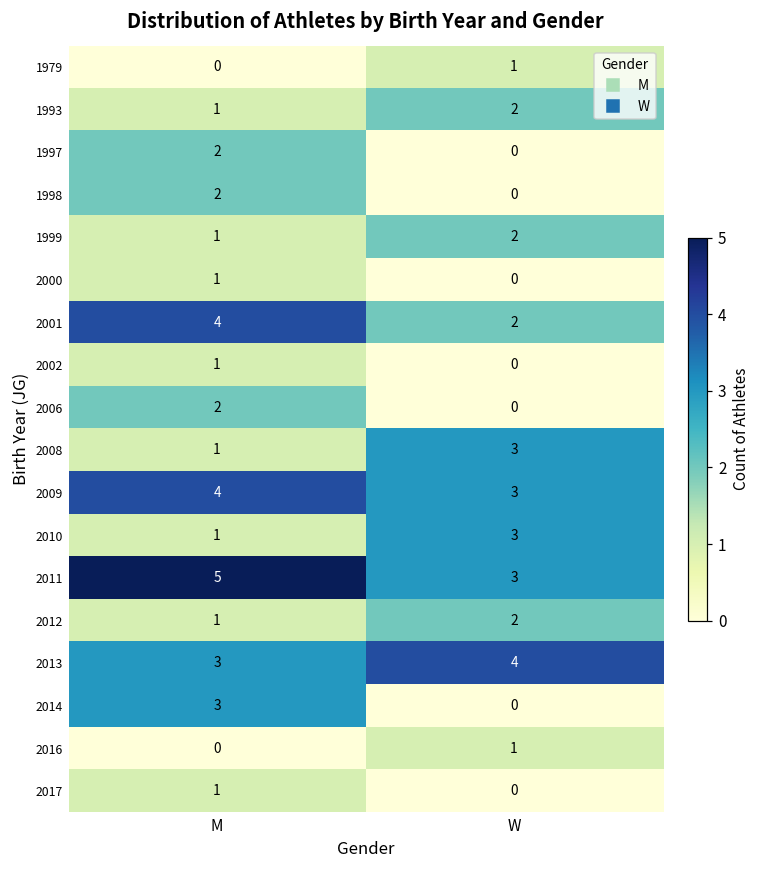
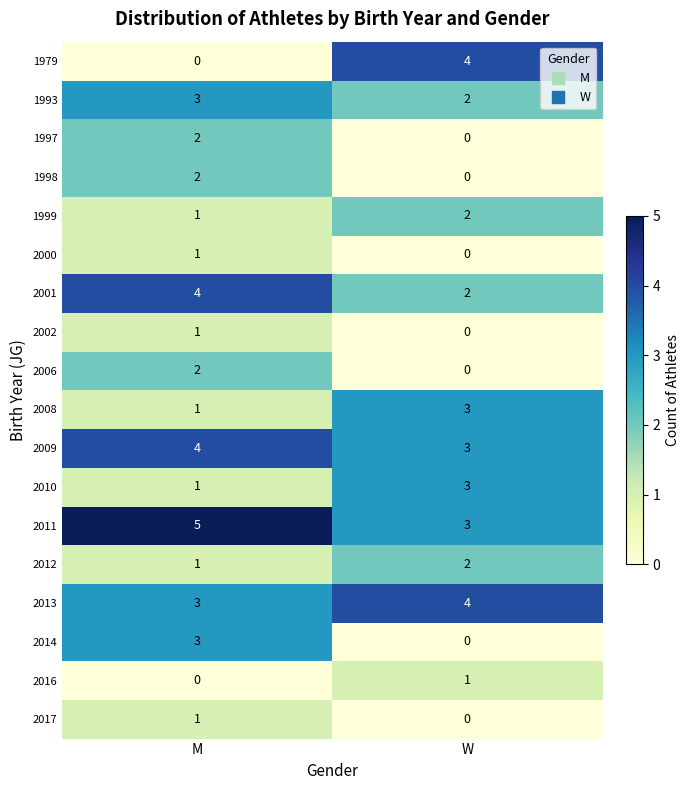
  {
    "1979": {
      "M": 0,
-     "W": 1
+     "W": 4
    },
    "1993": {
-     "M": 1,
+     "M": 3,
      "W": 2
    },
    "1997": {
      "M": 2,
      "W": 0
    },
    "1998": {
      "M": 2,
      "W": 0
    },
    "1999": {
      "M": 1,
      "W": 2
    },
    "2000": {
      "M": 1,
      "W": 0
    },
    "2001": {
      "M": 4,
      "W": 2
    },
    "2002": {
      "M": 1,
      "W": 0
    },
    "2006": {
      "M": 2,
      "W": 0
    },
    "2008": {
      "M": 1,
      "W": 3
    },
    "2009": {
      "M": 4,
      "W": 3
    },
    "2010": {
      "M": 1,
      "W": 3
    },
    "2011": {
      "M": 5,
      "W": 3
    },
    "2012": {
      "M": 1,
      "W": 2
    },
    "2013": {
      "M": 3,
      "W": 4
    },
    "2014": {
      "M": 3,
      "W": 0
    },
    "2016": {
      "M": 0,
      "W": 1
    },
    "2017": {
      "M": 1,
      "W": 0
    }
  }
